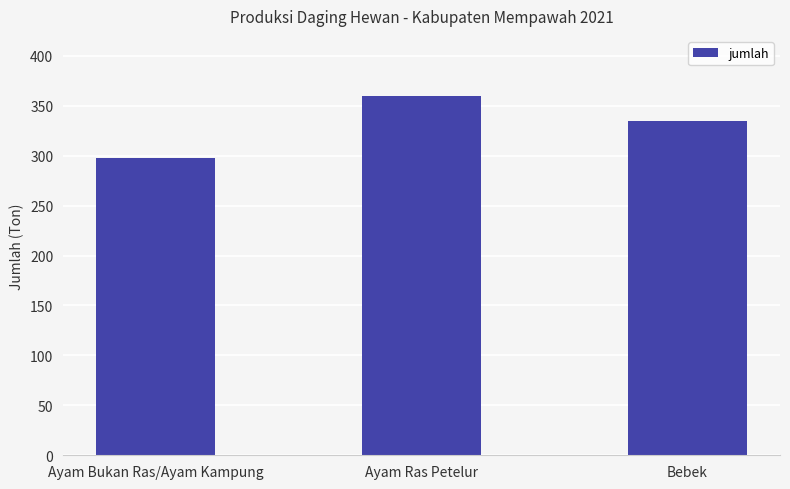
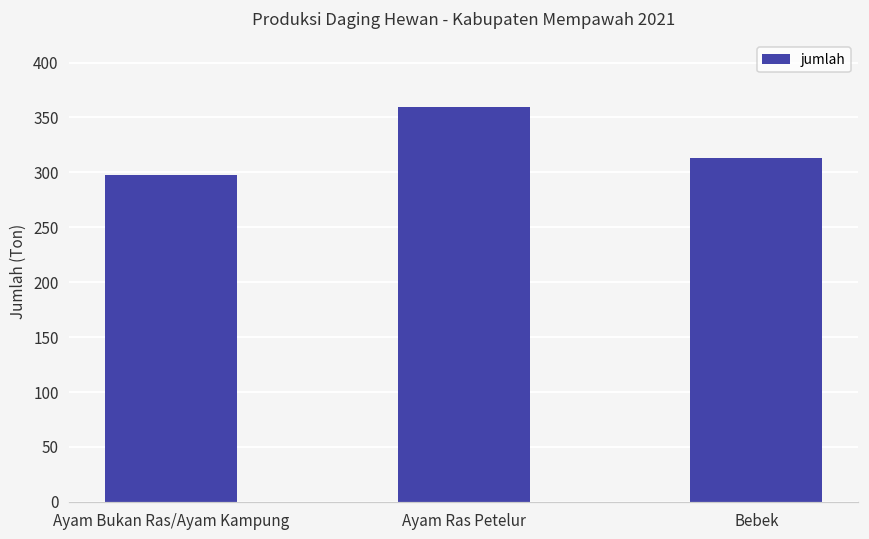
  {
    "Ayam Bukan Ras/Ayam Kampung": 300,
    "Ayam Ras Petelur": 360,
-   "Bebek": 330
+   "Bebek": 310
  }
